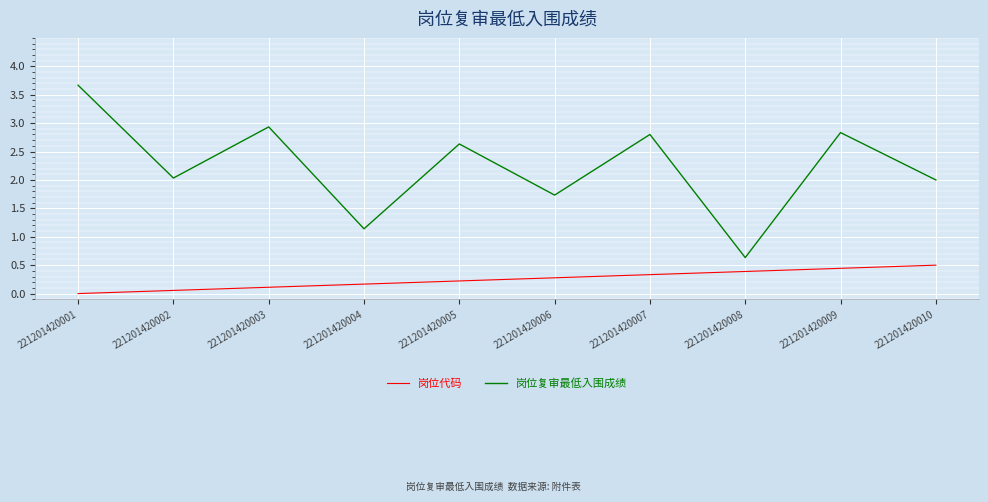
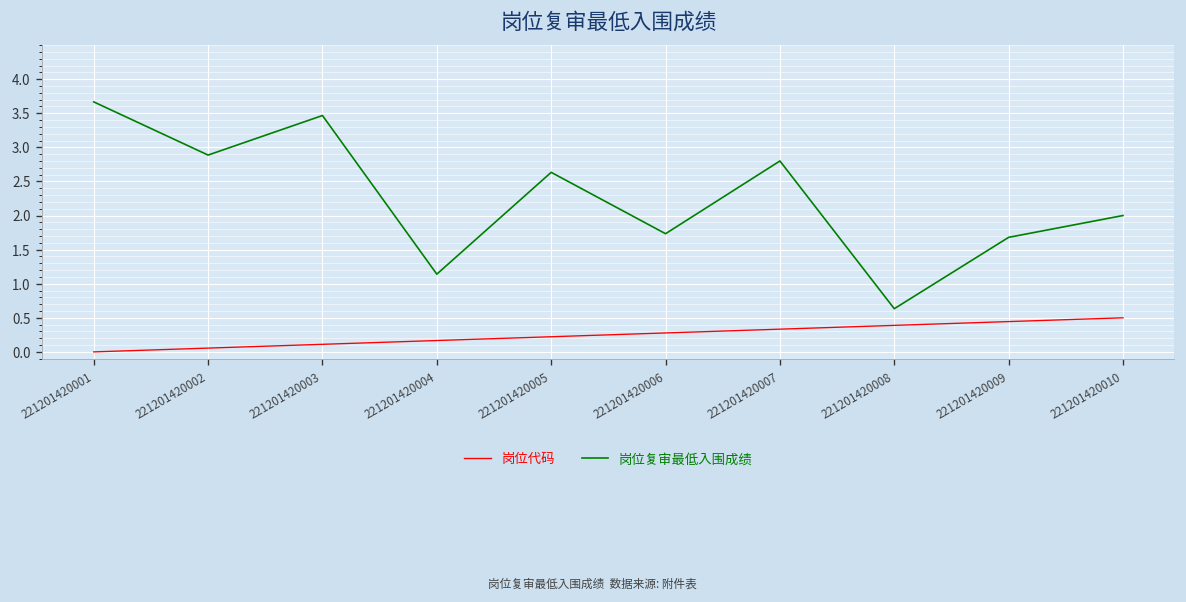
  {
    "岗位代码": {
      "221201420001": 0.0,
      "221201420002": 0.1,
      "221201420003": 0.1,
      "221201420004": 0.2,
      "221201420005": 0.2,
      "221201420006": 0.3,
      "221201420007": 0.3,
      "221201420008": 0.4,
      "221201420009": 0.4,
      "221201420010": 0.5
    },
    "岗位复审最低入围成绩": {
      "221201420001": 3.7,
-     "221201420002": 2.0,
-     "221201420003": 2.9,
+     "221201420002": 2.9,
+     "221201420003": 3.5,
      "221201420004": 1.1,
      "221201420005": 2.6,
      "221201420006": 1.7,
      "221201420007": 2.8,
      "221201420008": 0.6,
-     "221201420009": 2.8,
+     "221201420009": 1.7,
      "221201420010": 2.0
    }
  }
